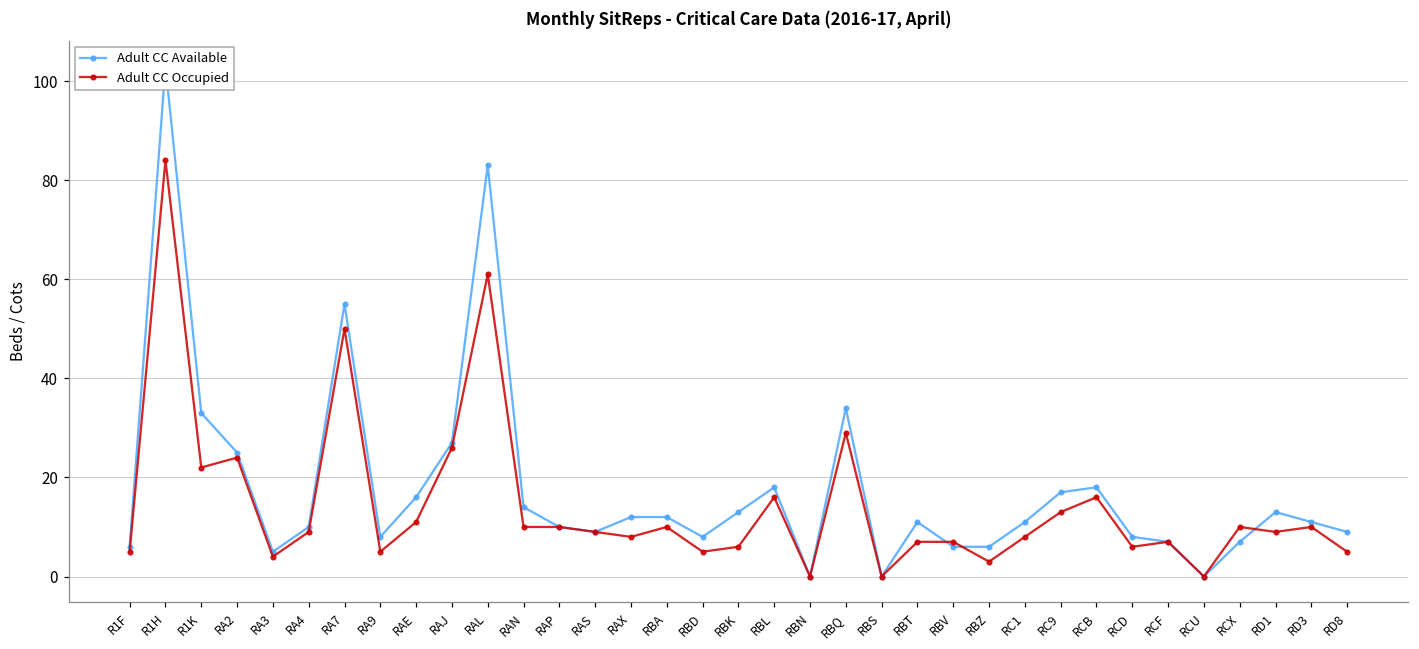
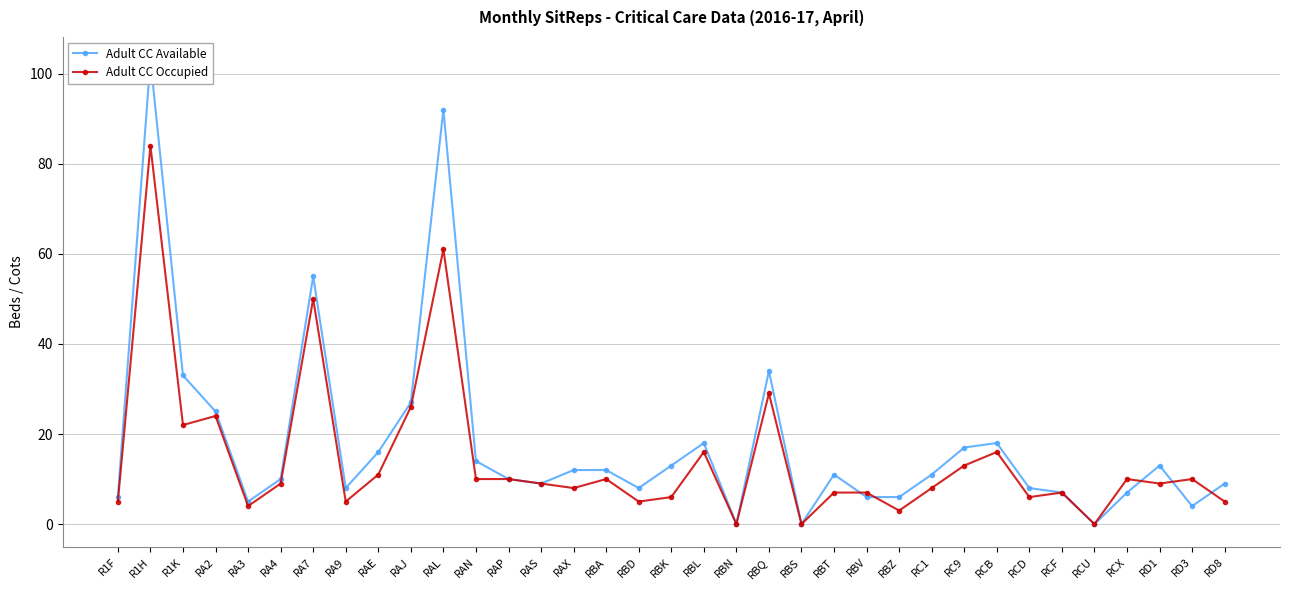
  {
    "Adult CC Available": {
      "R1F": 6,
      "R1K": 33,
      "RA2": 25,
      "RA3": 5,
      "RA4": 10,
      "RA7": 55,
      "RA9": 8,
      "RAE": 16,
      "RAJ": 27,
-     "RAL": 83,
+     "RAL": 92,
      "RAN": 14,
      "RAX": 12,
      "RBA": 12,
      "RBD": 8,
      "RBK": 13,
      "RBL": 18,
      "RBQ": 34,
      "RBT": 11,
      "RBV": 6,
      "RBZ": 6,
      "RC1": 11,
      "RC9": 17,
      "RCB": 18,
      "RCD": 8,
      "RCX": 7,
      "RD1": 13,
-     "RD3": 11,
+     "RD3": 4,
      "RD8": 9
    },
    "Adult CC Occupied": {
      "R1F": 5,
      "R1H": 84,
      "R1K": 22,
      "RA2": 24,
      "RA3": 4,
      "RA4": 9,
      "RA7": 50,
      "RA9": 5,
      "RAE": 11,
      "RAJ": 26,
      "RAL": 61,
      "RAN": 10,
      "RAX": 8,
      "RBA": 10,
      "RBD": 5,
      "RBK": 6,
      "RBL": 16,
      "RBQ": 29,
      "RBT": 7,
      "RBV": 7,
      "RBZ": 3,
      "RC1": 8,
      "RC9": 13,
      "RCB": 16,
      "RCD": 6,
      "RCX": 10,
      "RD1": 9,
      "RD3": 10,
      "RD8": 5
    }
  }
